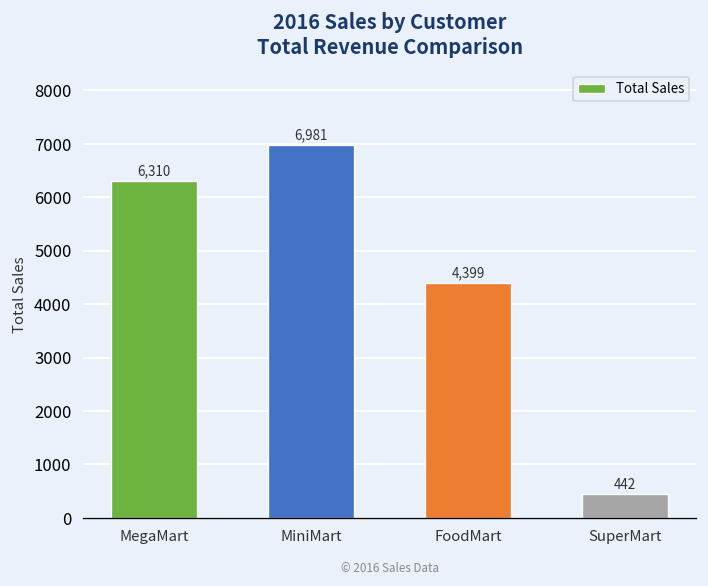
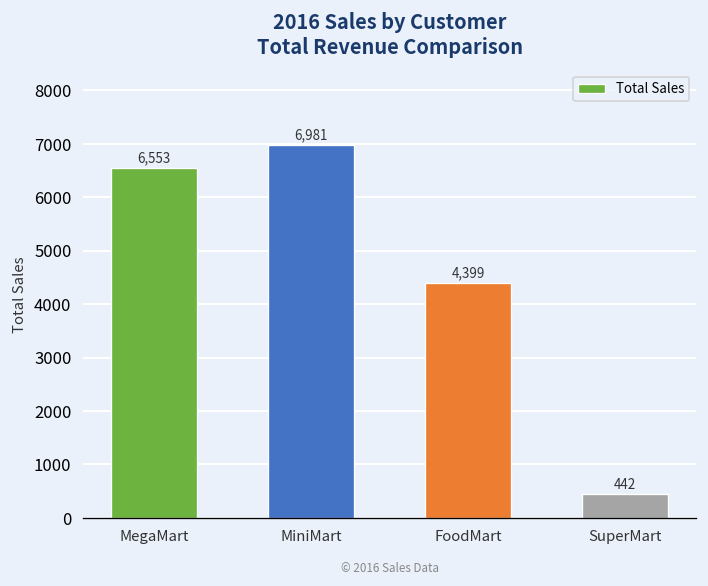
  {
-   "MegaMart": "6,310",
+   "MegaMart": "6,553",
    "MiniMart": "6,981",
    "FoodMart": "4,399",
    "SuperMart": "442"
  }
